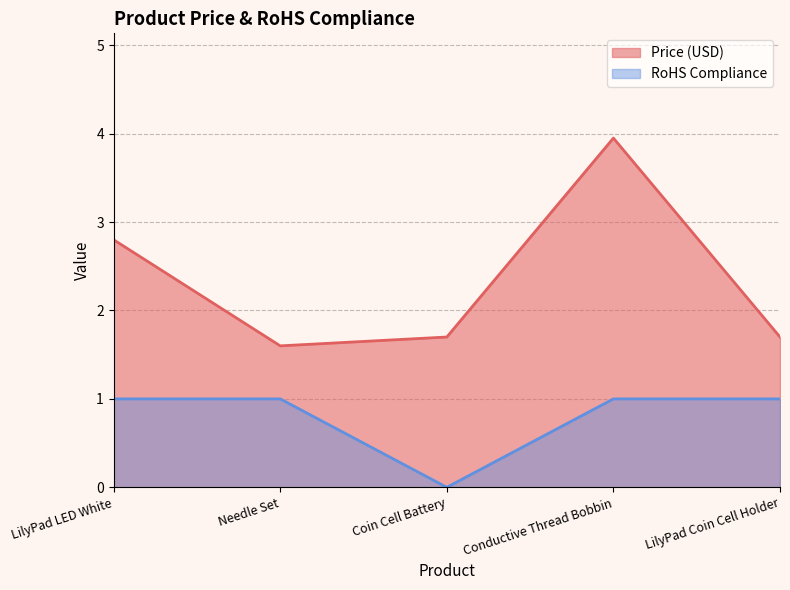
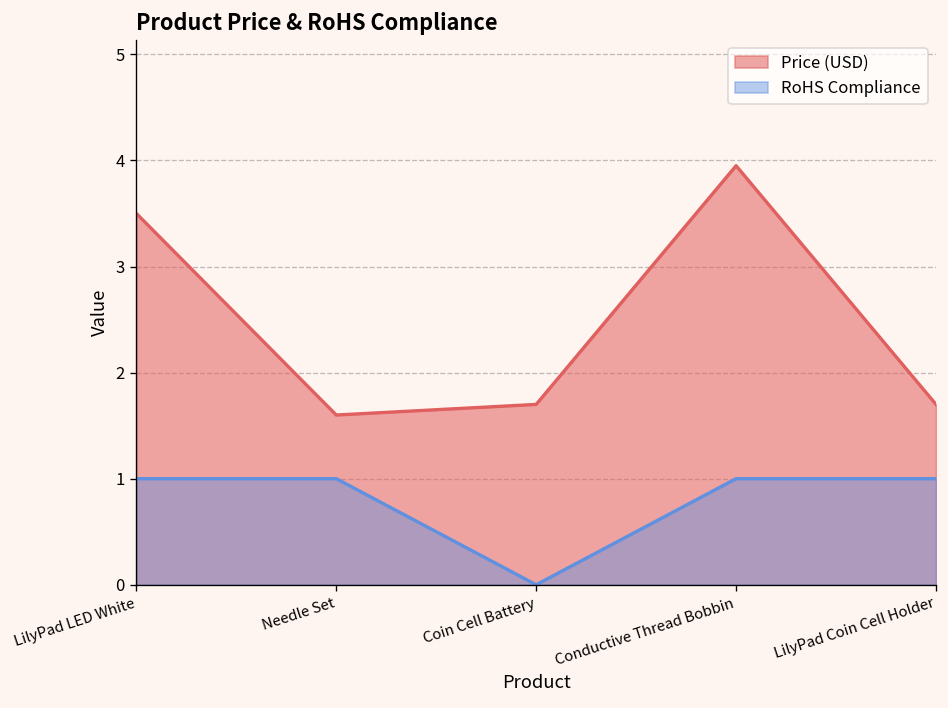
  {
    "Price (USD)": {
-     "LilyPad LED White": 2.8,
+     "LilyPad LED White": 3.5,
      "Needle Set": 1.6,
      "Coin Cell Battery": 1.7,
      "Conductive Thread Bobbin": 4.0,
      "LilyPad Coin Cell Holder": 1.7
    },
    "RoHS Compliance": {
      "LilyPad LED White": 1.0,
      "Needle Set": 1.0,
      "Coin Cell Battery": 0.0,
      "Conductive Thread Bobbin": 1.0,
      "LilyPad Coin Cell Holder": 1.0
    }
  }
